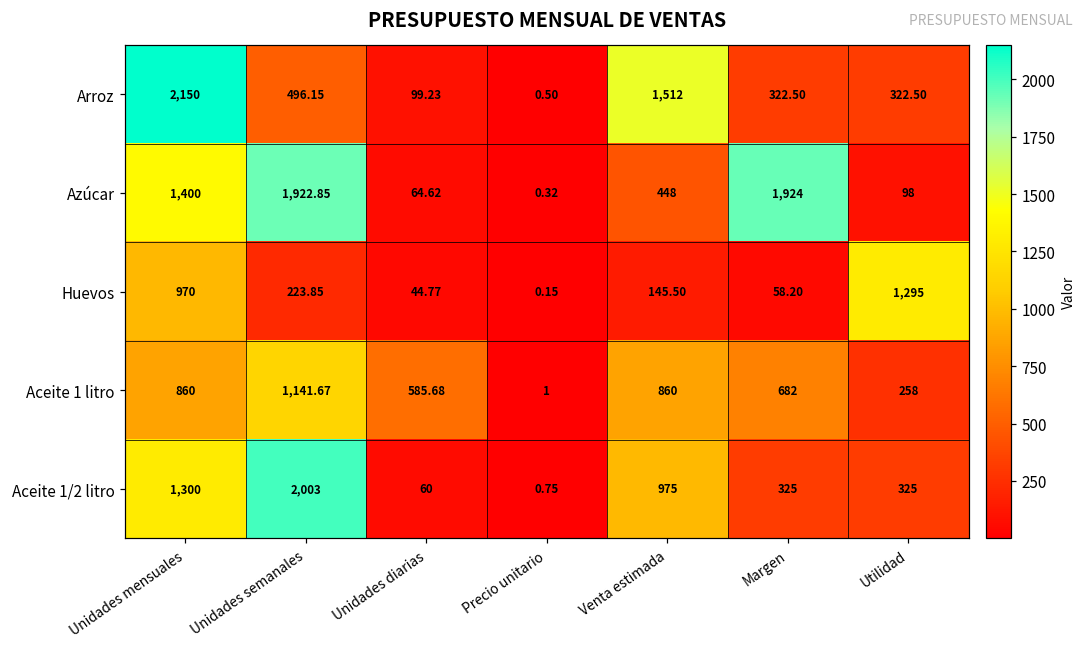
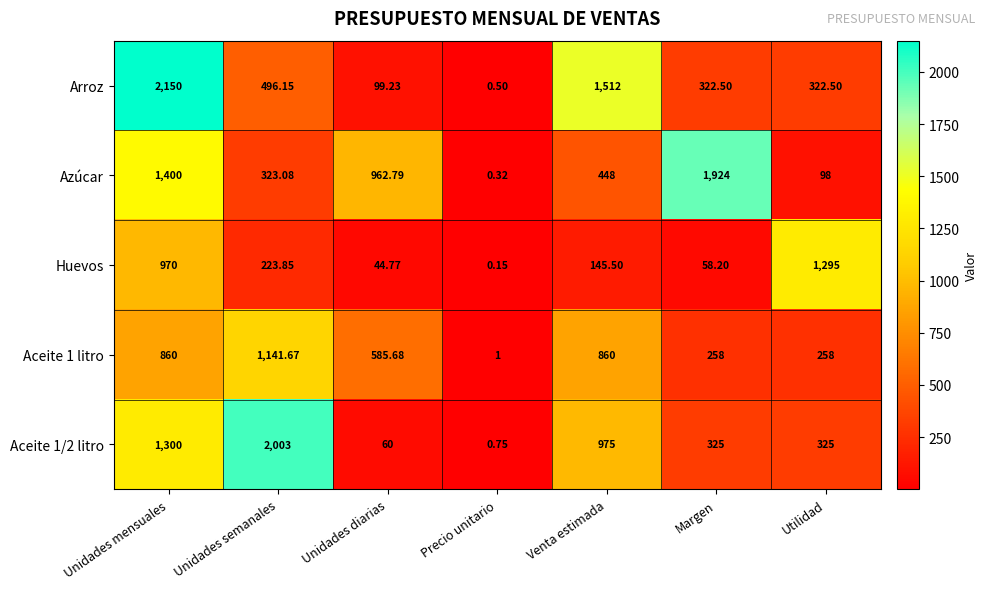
  {
    "Arroz": {
      "Unidades mensuales": "2,150",
      "Unidades semanales": "496.15",
      "Unidades diarias": "99.23",
      "Precio unitario": "0.50",
      "Venta estimada": "1,512",
      "Margen": "322.50",
      "Utilidad": "322.50"
    },
    "Azúcar": {
      "Unidades mensuales": "1,400",
-     "Unidades semanales": "1,922.85",
-     "Unidades diarias": "64.62",
+     "Unidades semanales": "323.08",
+     "Unidades diarias": "962.79",
      "Precio unitario": "0.32",
      "Venta estimada": "448",
      "Margen": "1,924",
      "Utilidad": "98"
    },
    "Huevos": {
      "Unidades mensuales": "970",
      "Unidades semanales": "223.85",
      "Unidades diarias": "44.77",
      "Precio unitario": "0.15",
      "Venta estimada": "145.50",
      "Margen": "58.20",
      "Utilidad": "1,295"
    },
    "Aceite 1 litro": {
      "Unidades mensuales": "860",
      "Unidades semanales": "1,141.67",
      "Unidades diarias": "585.68",
      "Precio unitario": "1",
      "Venta estimada": "860",
-     "Margen": "682",
+     "Margen": "258",
      "Utilidad": "258"
    },
    "Aceite 1/2 litro": {
      "Unidades mensuales": "1,300",
      "Unidades semanales": "2,003",
      "Unidades diarias": "60",
      "Precio unitario": "0.75",
      "Venta estimada": "975",
      "Margen": "325",
      "Utilidad": "325"
    }
  }
